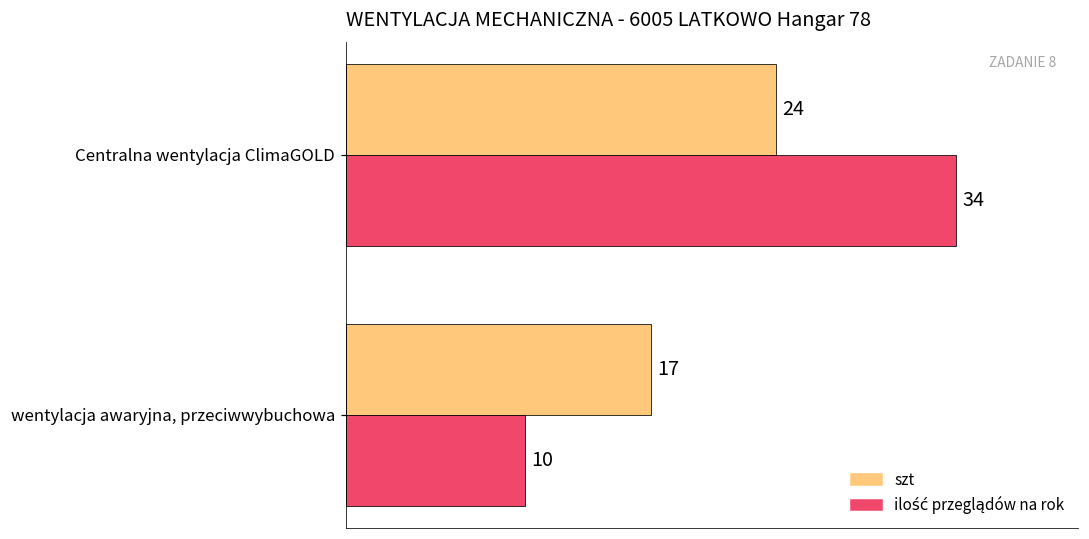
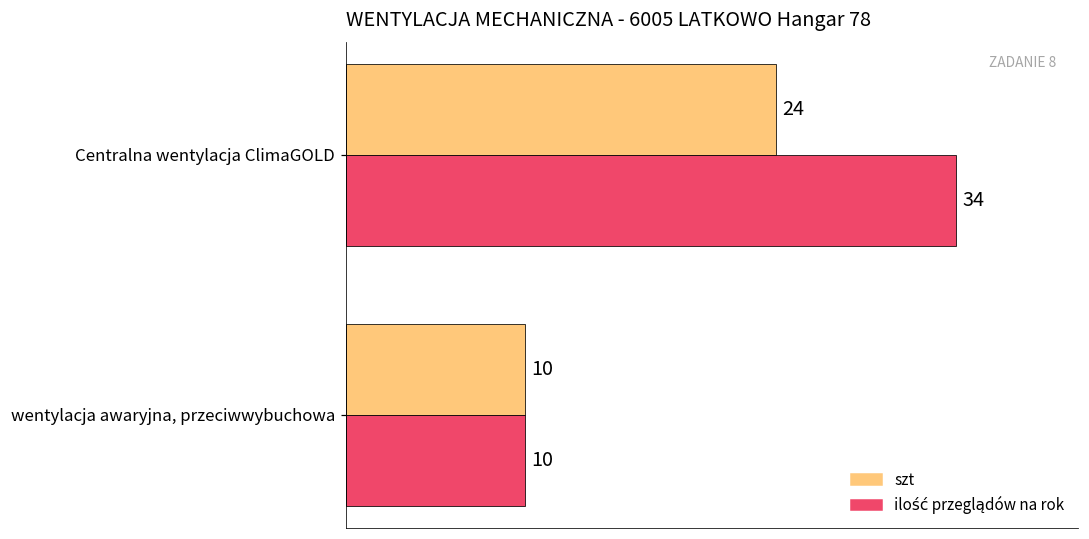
  {
    "szt": {
      "Centralna wentylacja ClimaGOLD": 24,
-     "wentylacja awaryjna, przeciwwybuchowa": 17
+     "wentylacja awaryjna, przeciwwybuchowa": 10
    },
    "ilość przeglądów na rok": {
      "Centralna wentylacja ClimaGOLD": 34,
      "wentylacja awaryjna, przeciwwybuchowa": 10
    }
  }
